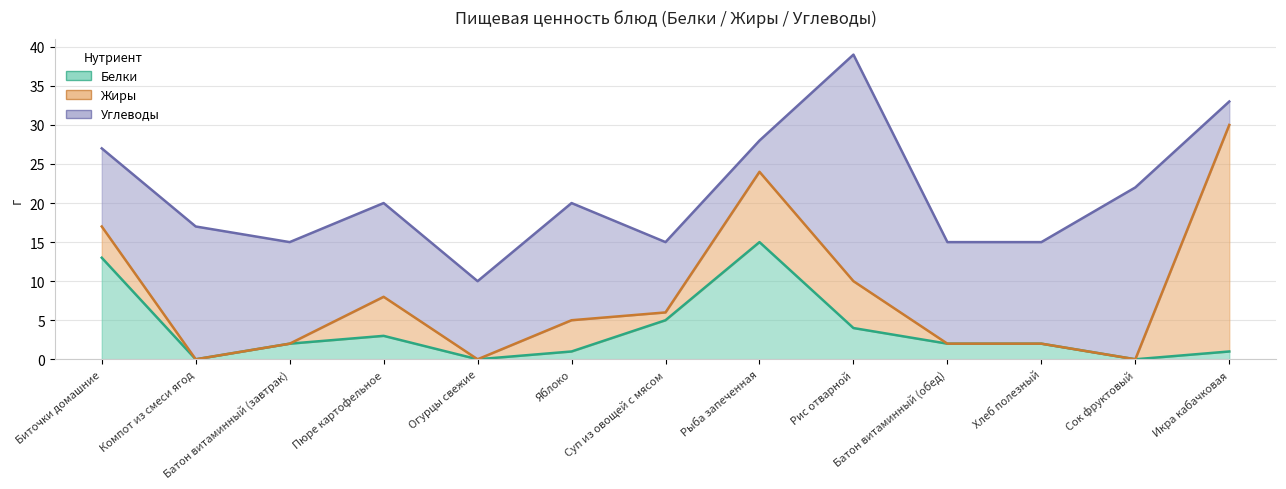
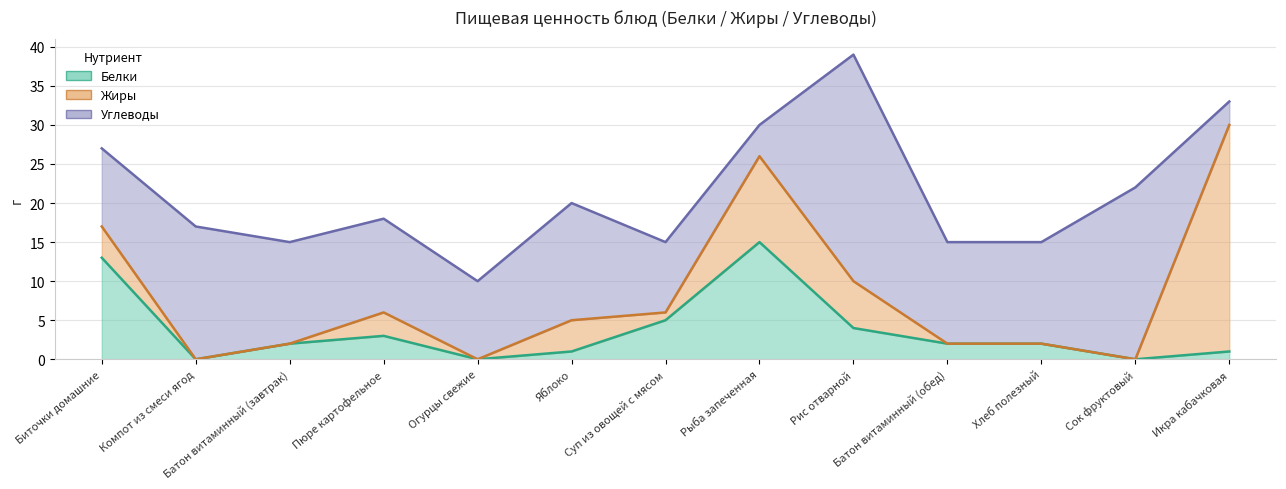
  {
    "Жиры": {
      "Биточки домашние": 4,
-     "Пюре картофельное": 5,
+     "Пюре картофельное": 3,
      "Яблоко": 4,
      "Суп из овощей с мясом": 1,
-     "Рыба запеченная": 9,
+     "Рыба запеченная": 11,
      "Рис отварной": 6,
      "Икра кабачковая": 29
    }
  }
